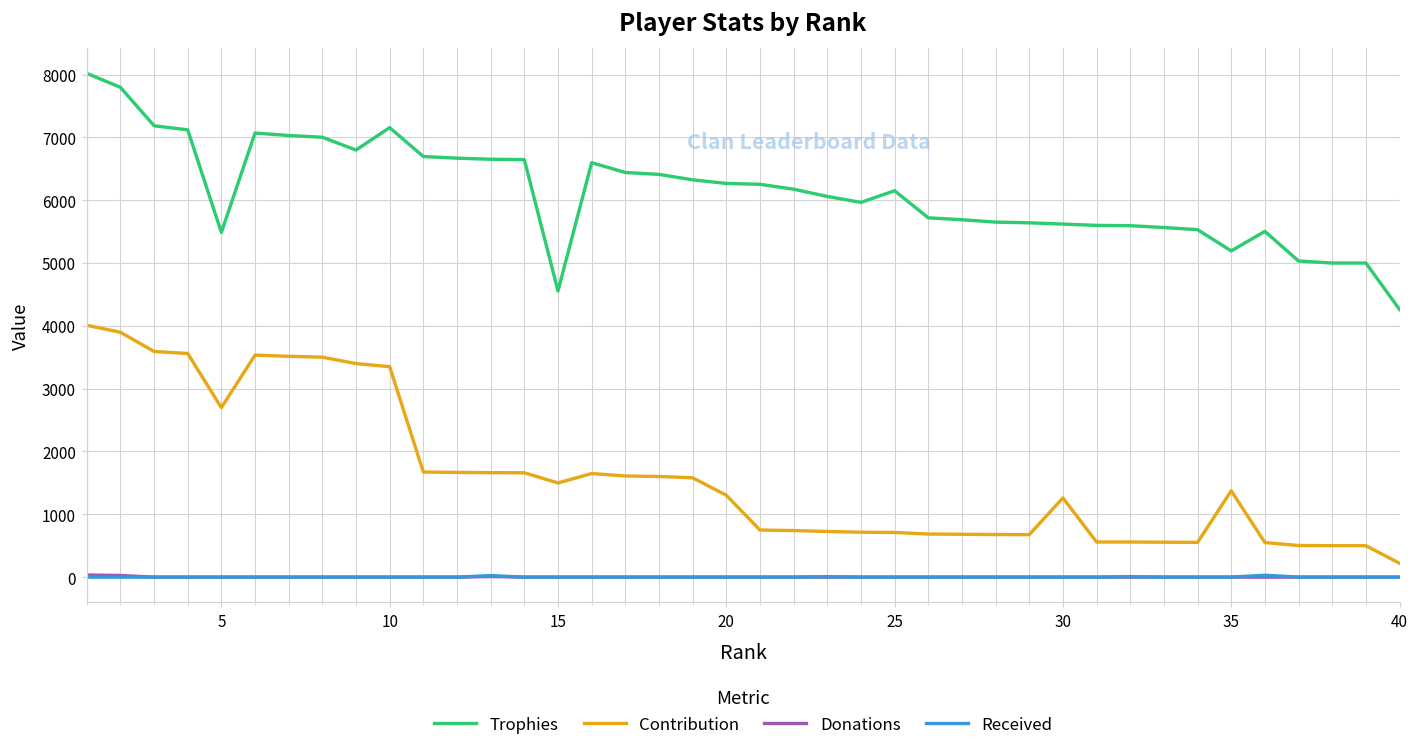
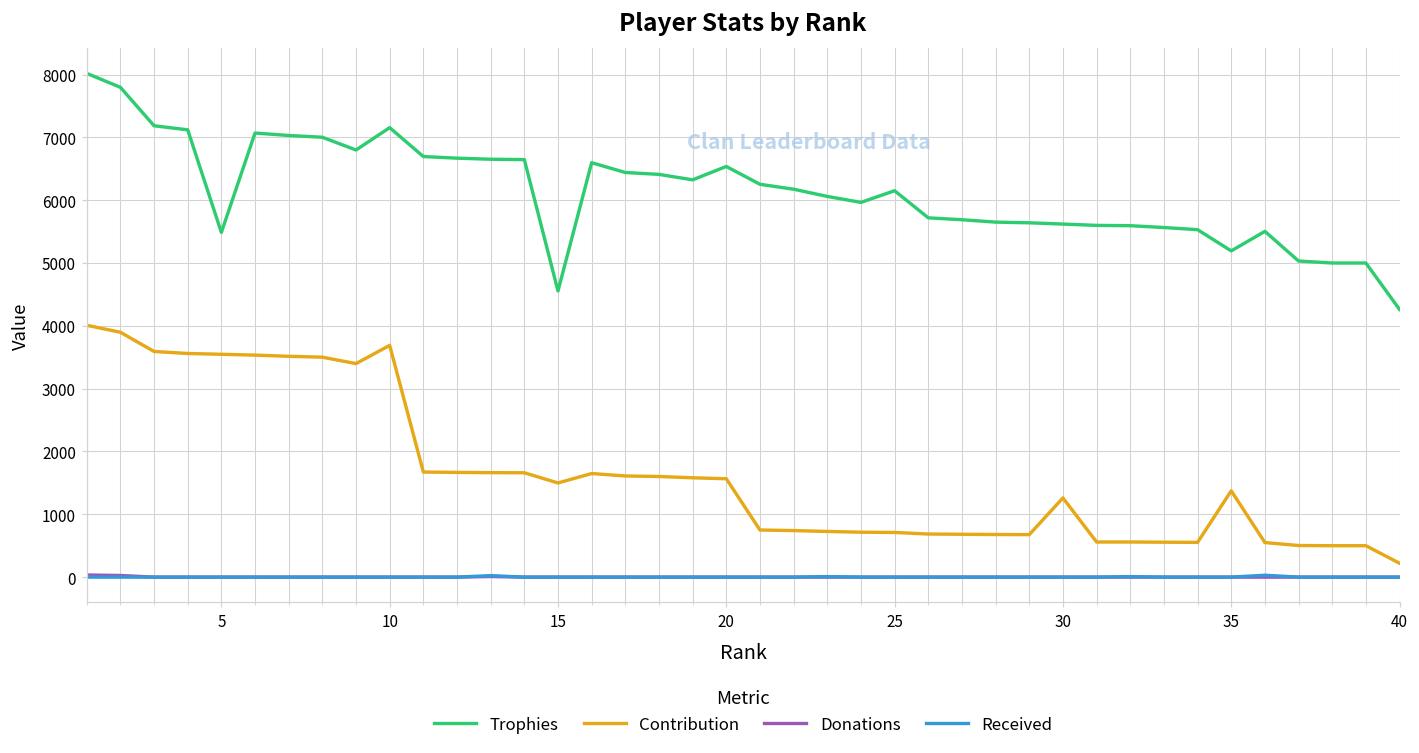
  {
    "Trophies": {
      "5": 5500,
      "10": 7200,
      "15": 4600,
-     "20": 6300,
+     "20": 6500,
      "25": 6200,
      "30": 5600,
      "35": 5200,
      "40": 4300
    },
    "Contribution": {
-     "5": 2700,
-     "10": 3400,
+     "5": 3500,
+     "10": 3700,
      "15": 1500,
-     "20": 1300,
+     "20": 1600,
      "25": 700,
      "30": 1300,
      "35": 1400,
      "40": 200
    }
  }
